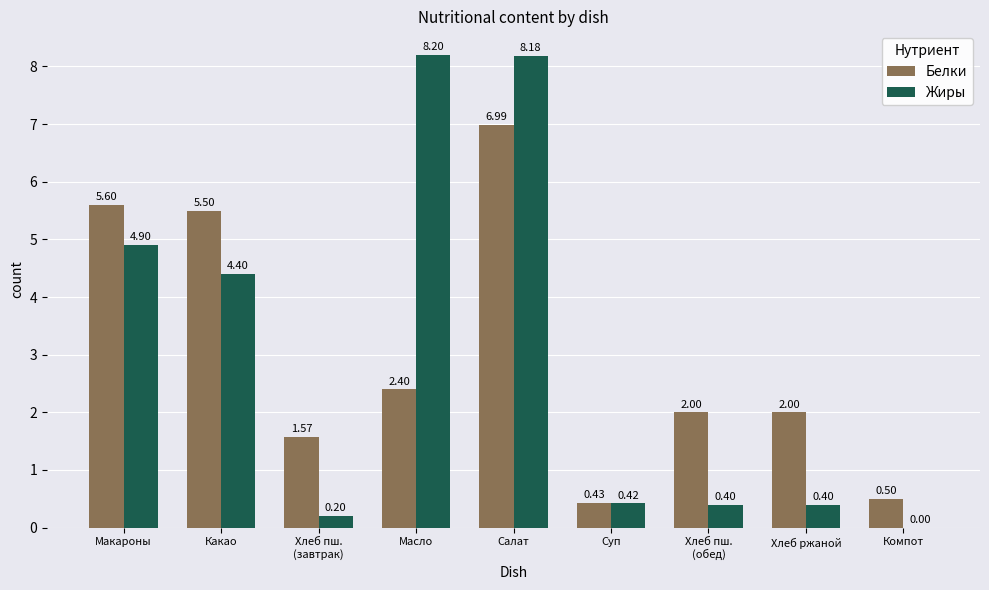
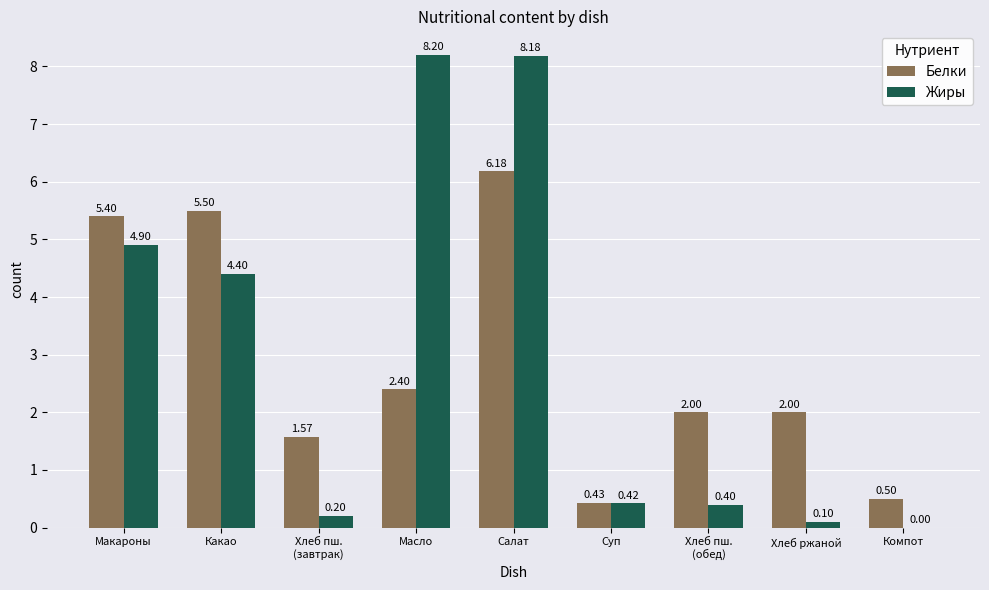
  {
    "Белки": {
-     "Макароны": 5.60,
+     "Макароны": 5.40,
      "Какао": 5.50,
      "Хлеб пш. (завтрак)": 1.57,
      "Масло": 2.40,
-     "Салат": 6.99,
+     "Салат": 6.18,
      "Суп": 0.43,
      "Хлеб пш. (обед)": 2.00,
      "Хлеб ржаной": 2.00,
      "Компот": 0.50
    },
    "Жиры": {
      "Макароны": 4.90,
      "Какао": 4.40,
      "Хлеб пш. (завтрак)": 0.20,
      "Масло": 8.20,
      "Салат": 8.18,
      "Суп": 0.42,
      "Хлеб пш. (обед)": 0.40,
-     "Хлеб ржаной": 0.40,
+     "Хлеб ржаной": 0.10,
      "Компот": 0.00
    }
  }
